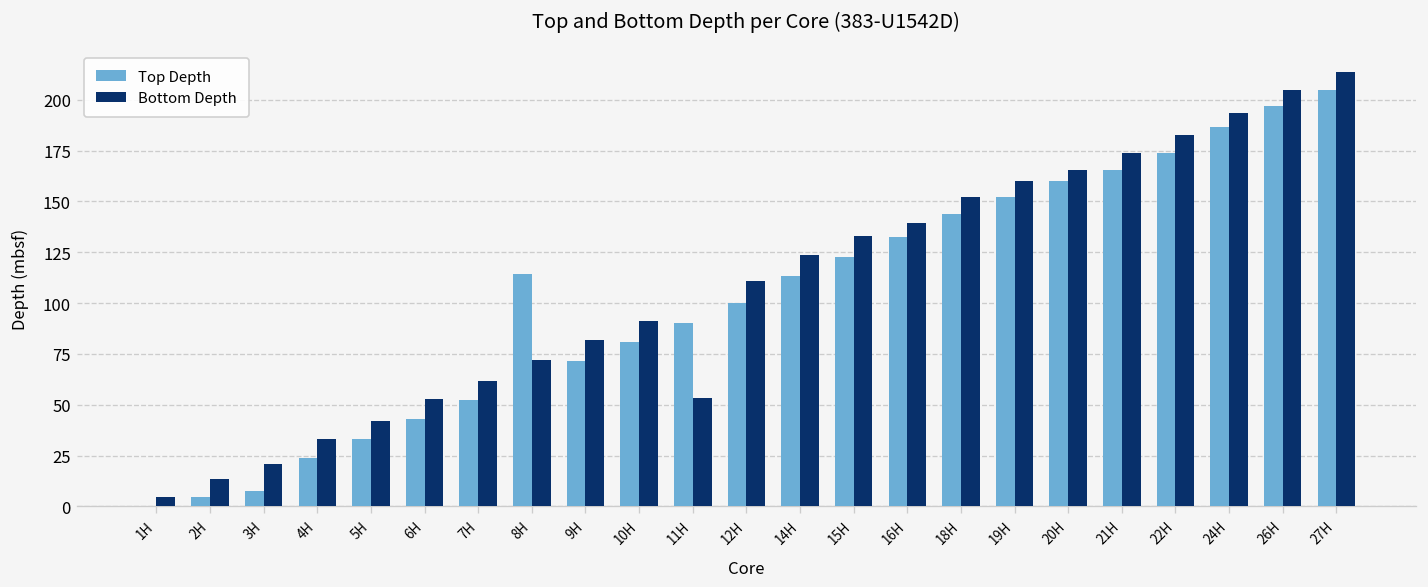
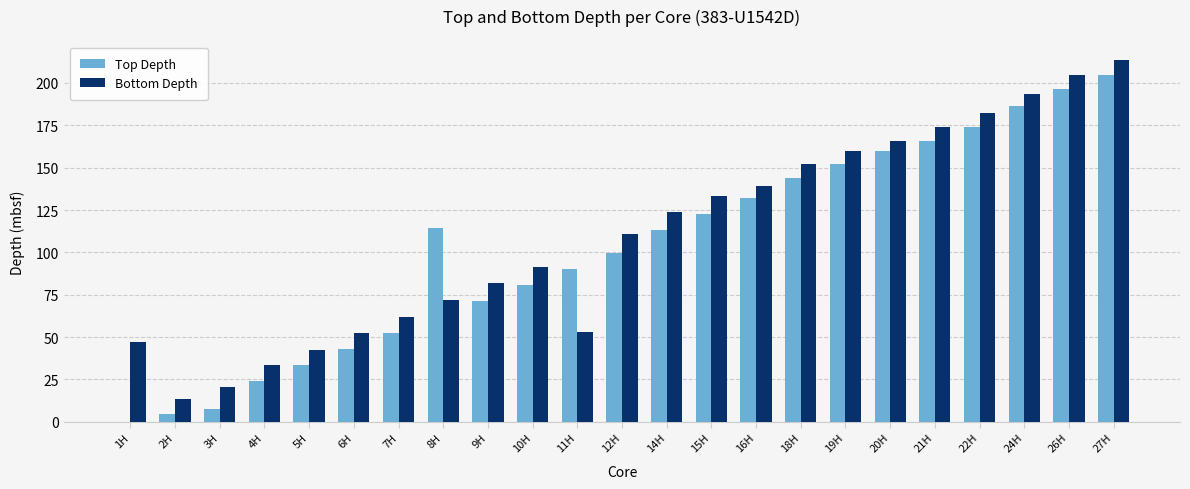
  {
    "Top Depth": {
      "1H": 0,
      "2H": 5,
      "3H": 8,
      "4H": 24,
      "5H": 33,
      "6H": 43,
      "7H": 52,
      "8H": 114,
      "9H": 71,
      "10H": 81,
      "11H": 90,
      "12H": 100,
      "14H": 113,
      "15H": 123,
      "16H": 132,
      "18H": 144,
      "19H": 152,
      "20H": 160,
      "21H": 166,
      "22H": 174,
      "24H": 186,
      "26H": 197,
      "27H": 205
    },
    "Bottom Depth": {
-     "1H": 5,
+     "1H": 47,
      "2H": 13,
      "3H": 21,
      "4H": 33,
      "5H": 42,
      "6H": 53,
      "7H": 62,
      "8H": 72,
      "9H": 82,
      "10H": 91,
      "11H": 53,
      "12H": 111,
      "14H": 124,
      "15H": 133,
      "16H": 139,
      "18H": 152,
      "19H": 160,
      "20H": 166,
      "21H": 174,
      "22H": 182,
      "24H": 194,
      "26H": 205,
      "27H": 214
    }
  }
